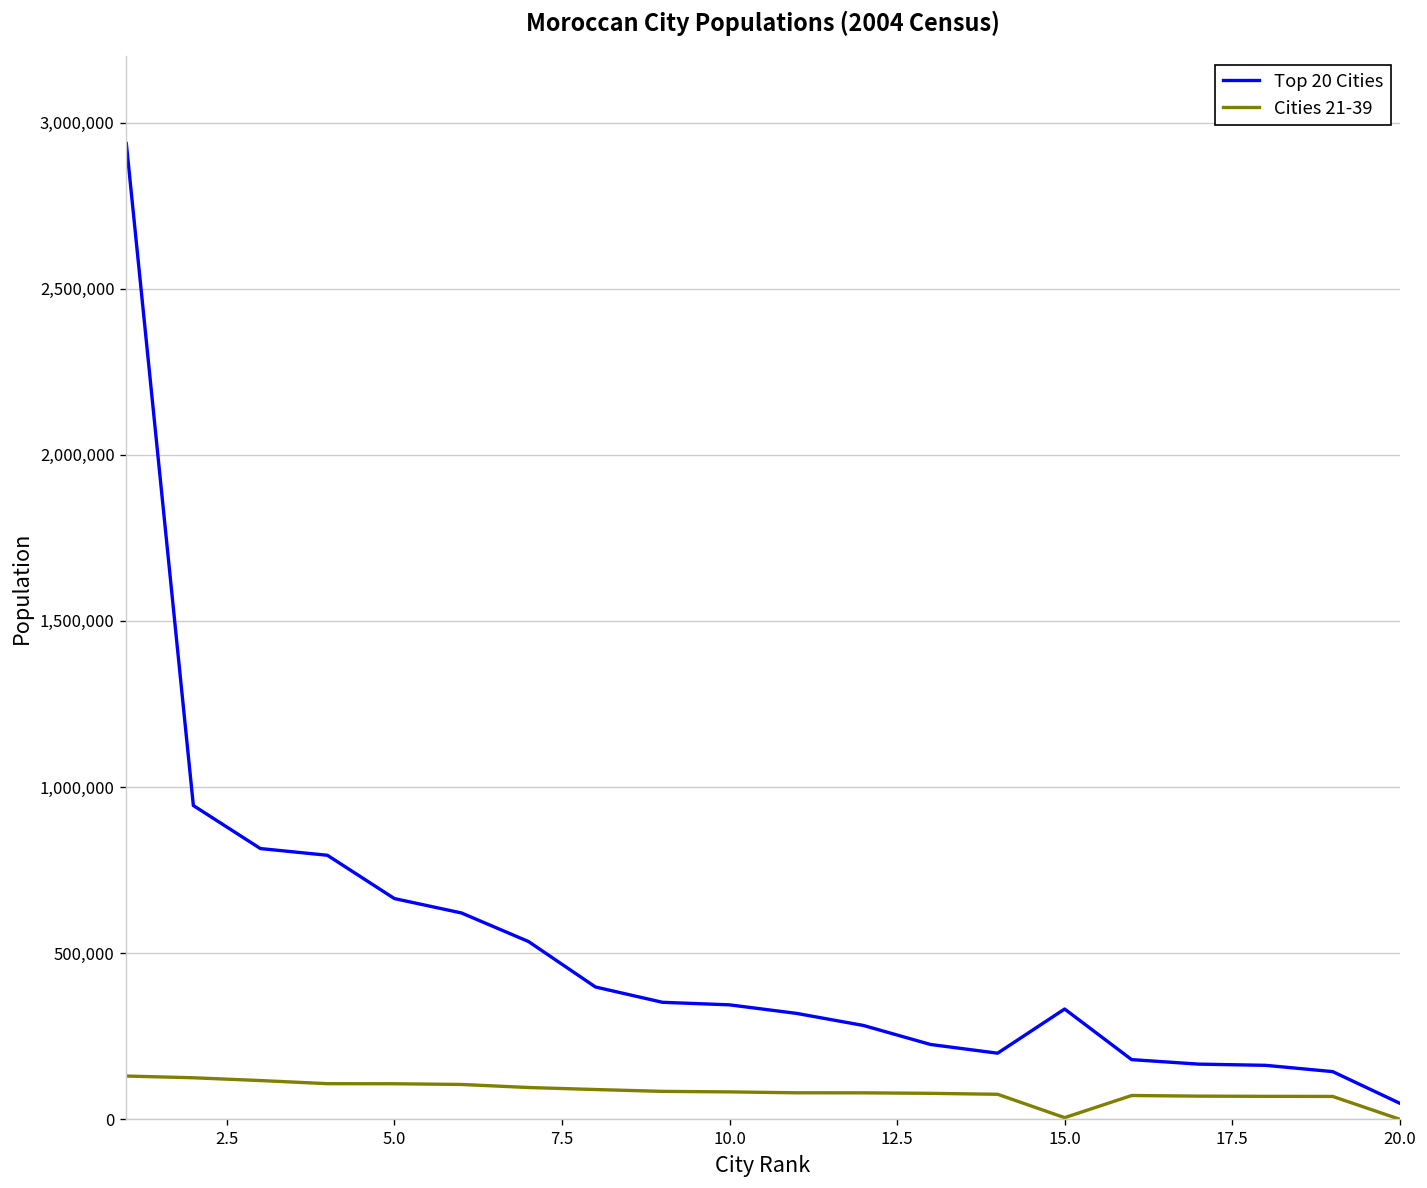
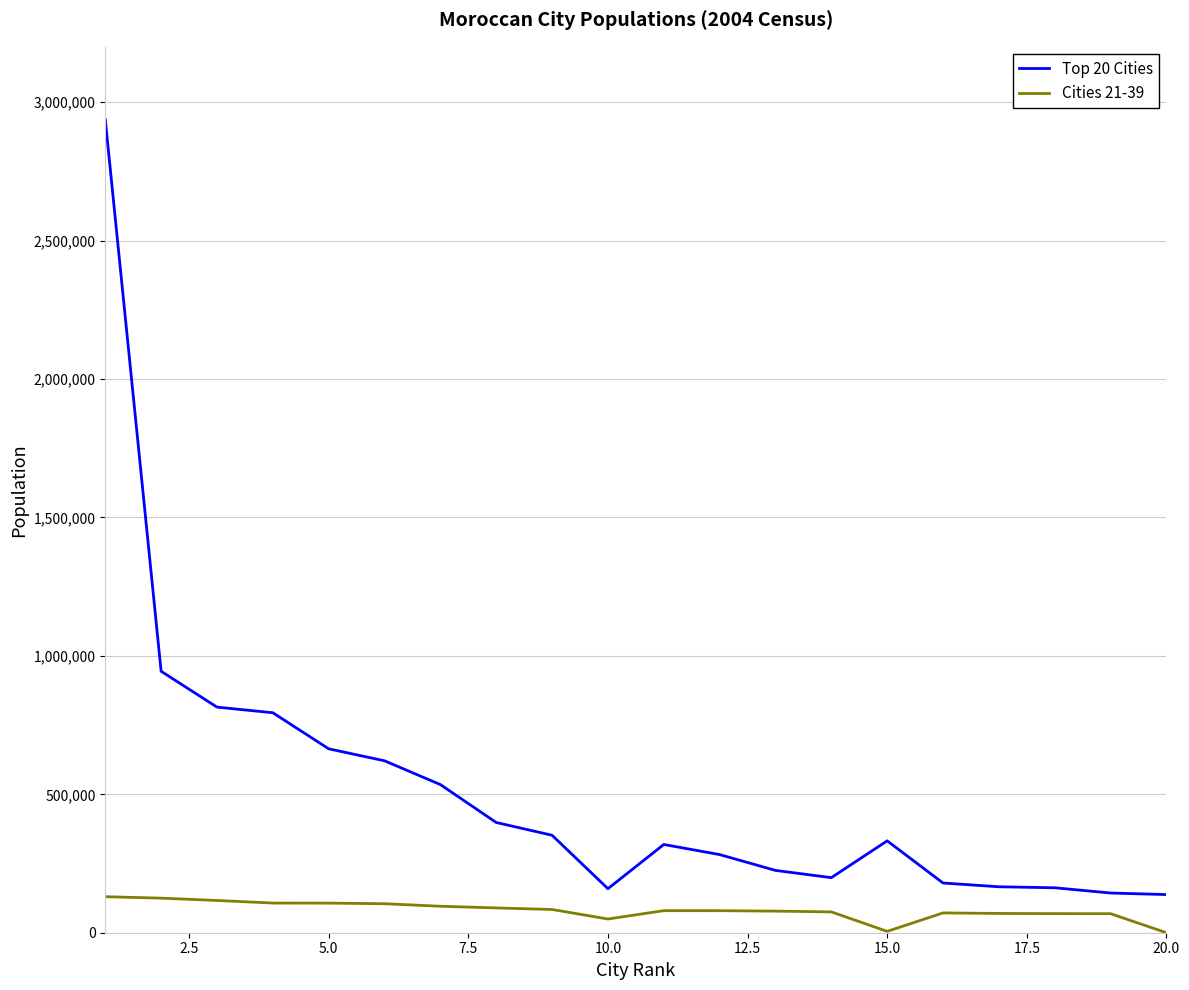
  {
    "Top 20 Cities": {
      "5.0": "660,000",
-     "10.0": "340,000",
+     "10.0": "160,000",
      "15.0": "330,000",
-     "20.0": "50,000"
+     "20.0": "140,000"
    },
    "Cities 21-39": {
      "5.0": "110,000",
-     "10.0": "80,000",
+     "10.0": "50,000",
      "15.0": "0",
      "20.0": "0"
    }
  }
